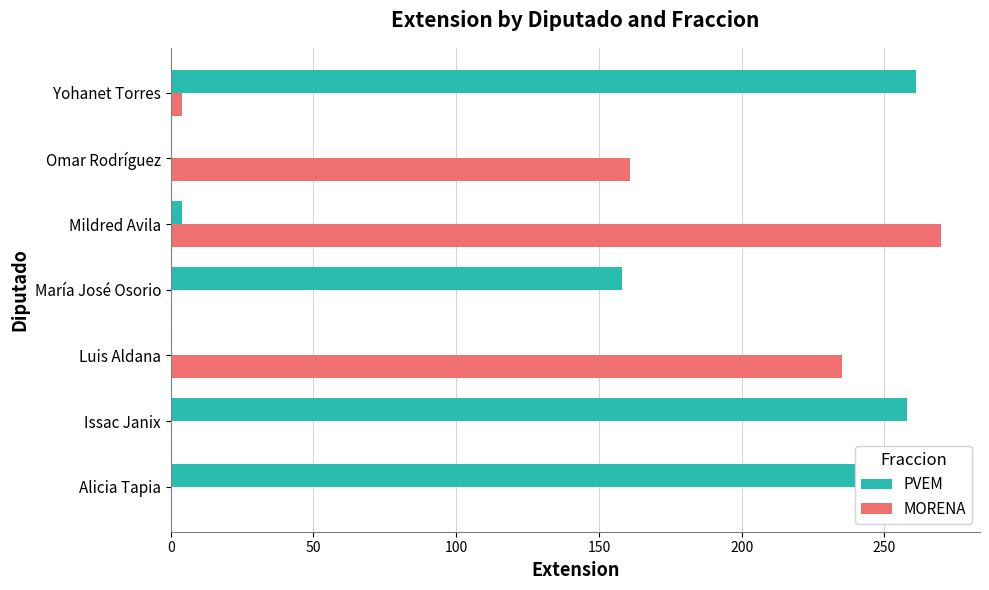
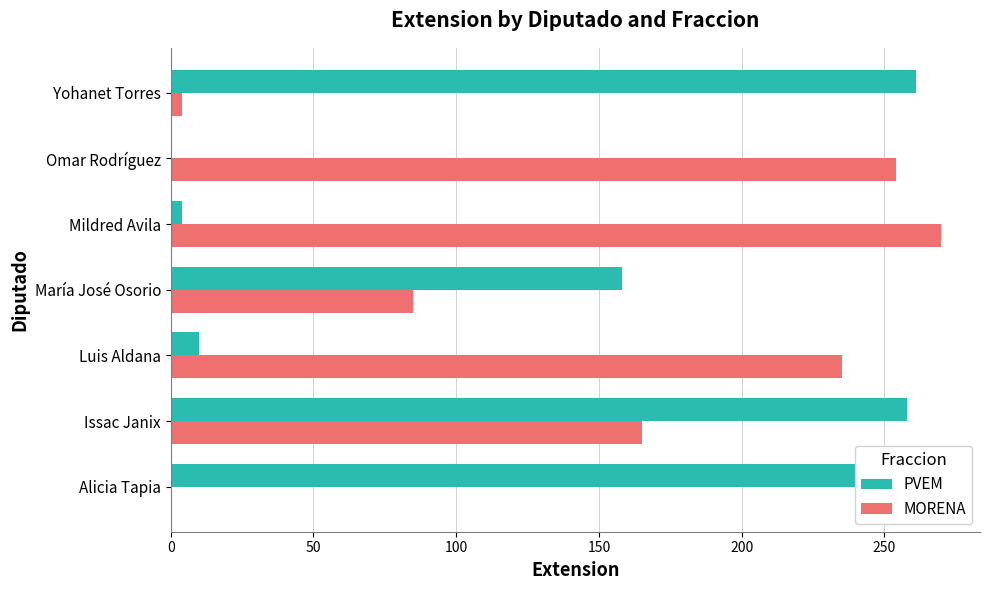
  {
    "PVEM": {
      "Yohanet Torres": 261,
      "Omar Rodríguez": 0,
      "Mildred Avila": 4,
      "María José Osorio": 158,
-     "Luis Aldana": 0,
+     "Luis Aldana": 10,
      "Issac Janix": 258
    },
    "MORENA": {
      "Yohanet Torres": 4,
-     "Omar Rodríguez": 161,
+     "Omar Rodríguez": 254,
      "Mildred Avila": 270,
-     "María José Osorio": 0,
+     "María José Osorio": 85,
      "Luis Aldana": 235,
-     "Issac Janix": 0,
+     "Issac Janix": 165,
      "Alicia Tapia": 0
    }
  }
